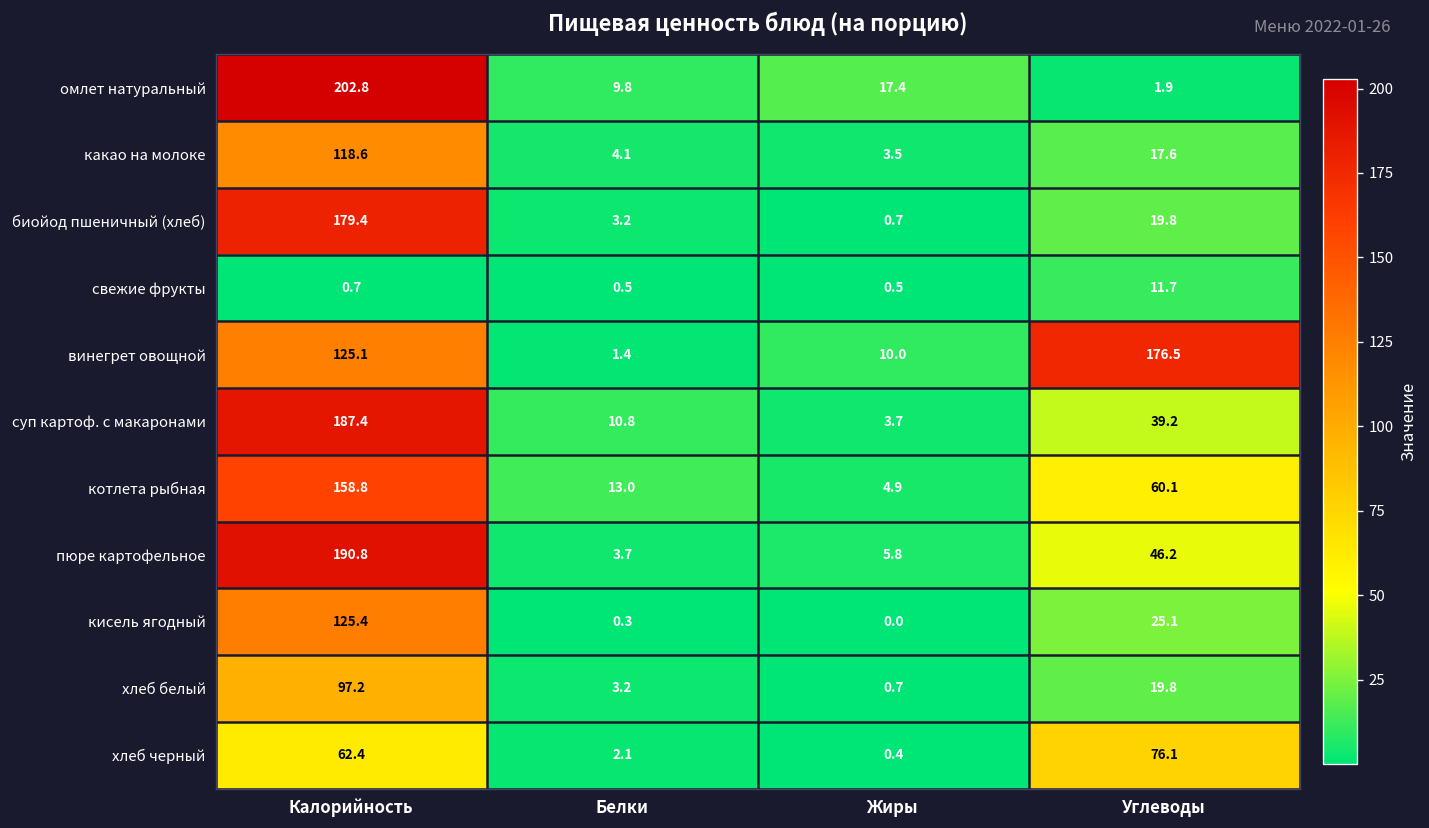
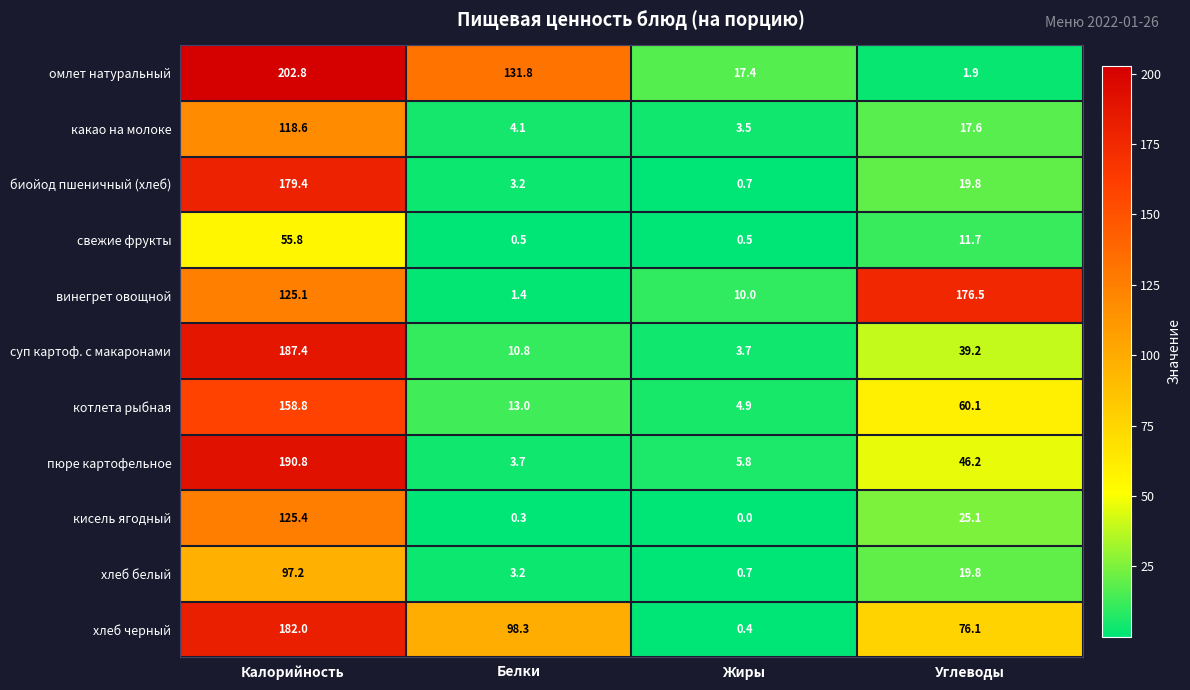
  {
    "омлет натуральный": {
      "Калорийность": 202.8,
-     "Белки": 9.8,
+     "Белки": 131.8,
      "Жиры": 17.4,
      "Углеводы": 1.9
    },
    "какао на молоке": {
      "Калорийность": 118.6,
      "Белки": 4.1,
      "Жиры": 3.5,
      "Углеводы": 17.6
    },
    "биойод пшеничный (хлеб)": {
      "Калорийность": 179.4,
      "Белки": 3.2,
      "Жиры": 0.7,
      "Углеводы": 19.8
    },
    "свежие фрукты": {
-     "Калорийность": 0.7,
+     "Калорийность": 55.8,
      "Белки": 0.5,
      "Жиры": 0.5,
      "Углеводы": 11.7
    },
    "винегрет овощной": {
      "Калорийность": 125.1,
      "Белки": 1.4,
      "Жиры": 10.0,
      "Углеводы": 176.5
    },
    "суп картоф. с макаронами": {
      "Калорийность": 187.4,
      "Белки": 10.8,
      "Жиры": 3.7,
      "Углеводы": 39.2
    },
    "котлета рыбная": {
      "Калорийность": 158.8,
      "Белки": 13.0,
      "Жиры": 4.9,
      "Углеводы": 60.1
    },
    "пюре картофельное": {
      "Калорийность": 190.8,
      "Белки": 3.7,
      "Жиры": 5.8,
      "Углеводы": 46.2
    },
    "кисель ягодный": {
      "Калорийность": 125.4,
      "Белки": 0.3,
      "Жиры": 0.0,
      "Углеводы": 25.1
    },
    "хлеб белый": {
      "Калорийность": 97.2,
      "Белки": 3.2,
      "Жиры": 0.7,
      "Углеводы": 19.8
    },
    "хлеб черный": {
-     "Калорийность": 62.4,
-     "Белки": 2.1,
+     "Калорийность": 182.0,
+     "Белки": 98.3,
      "Жиры": 0.4,
      "Углеводы": 76.1
    }
  }
